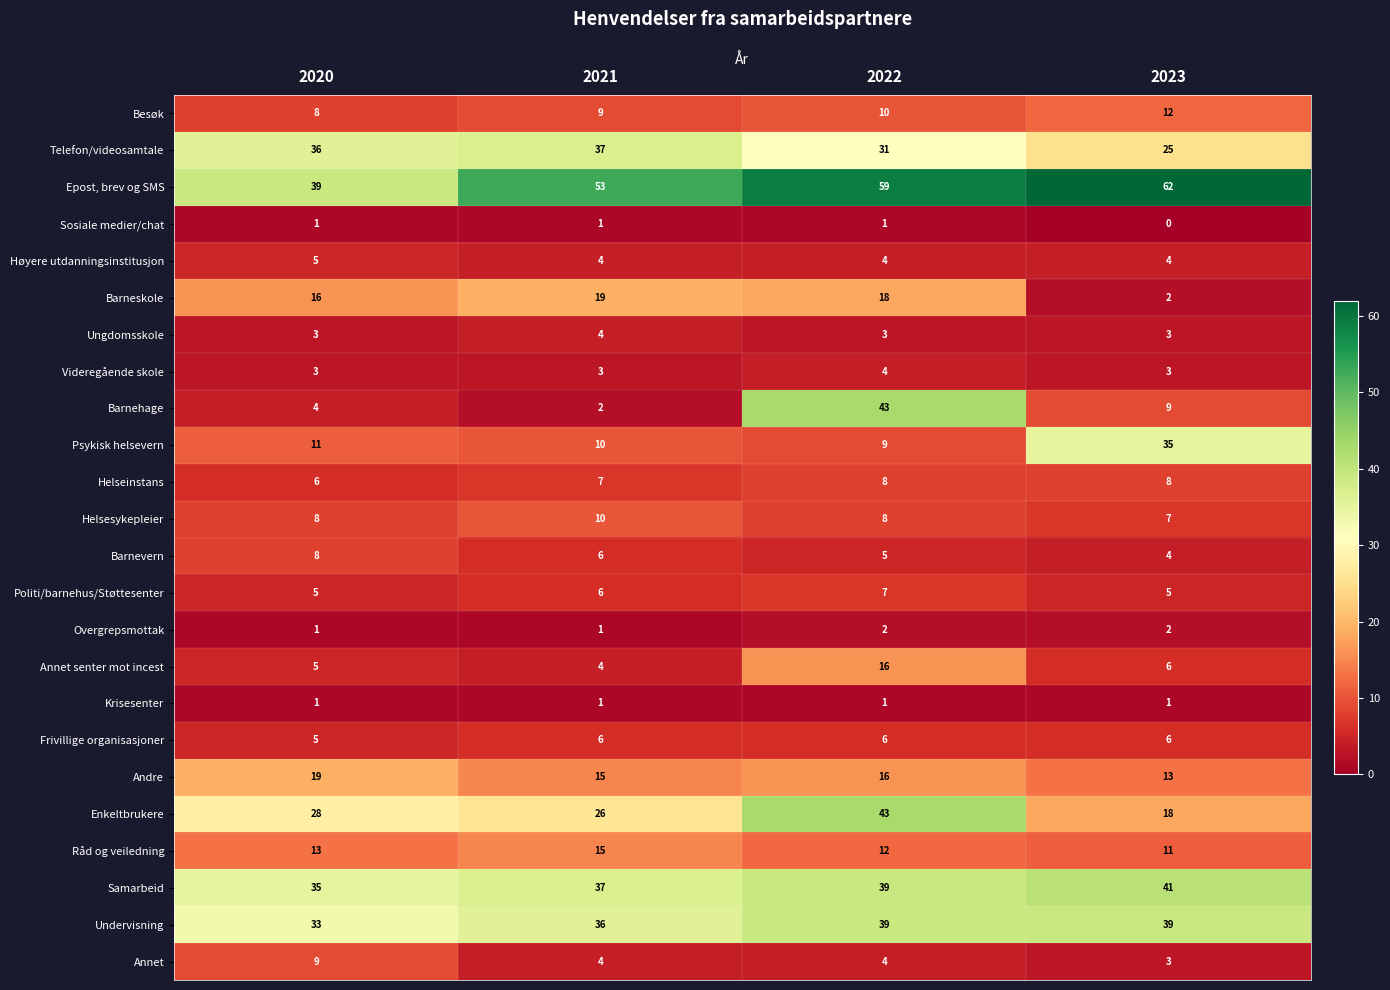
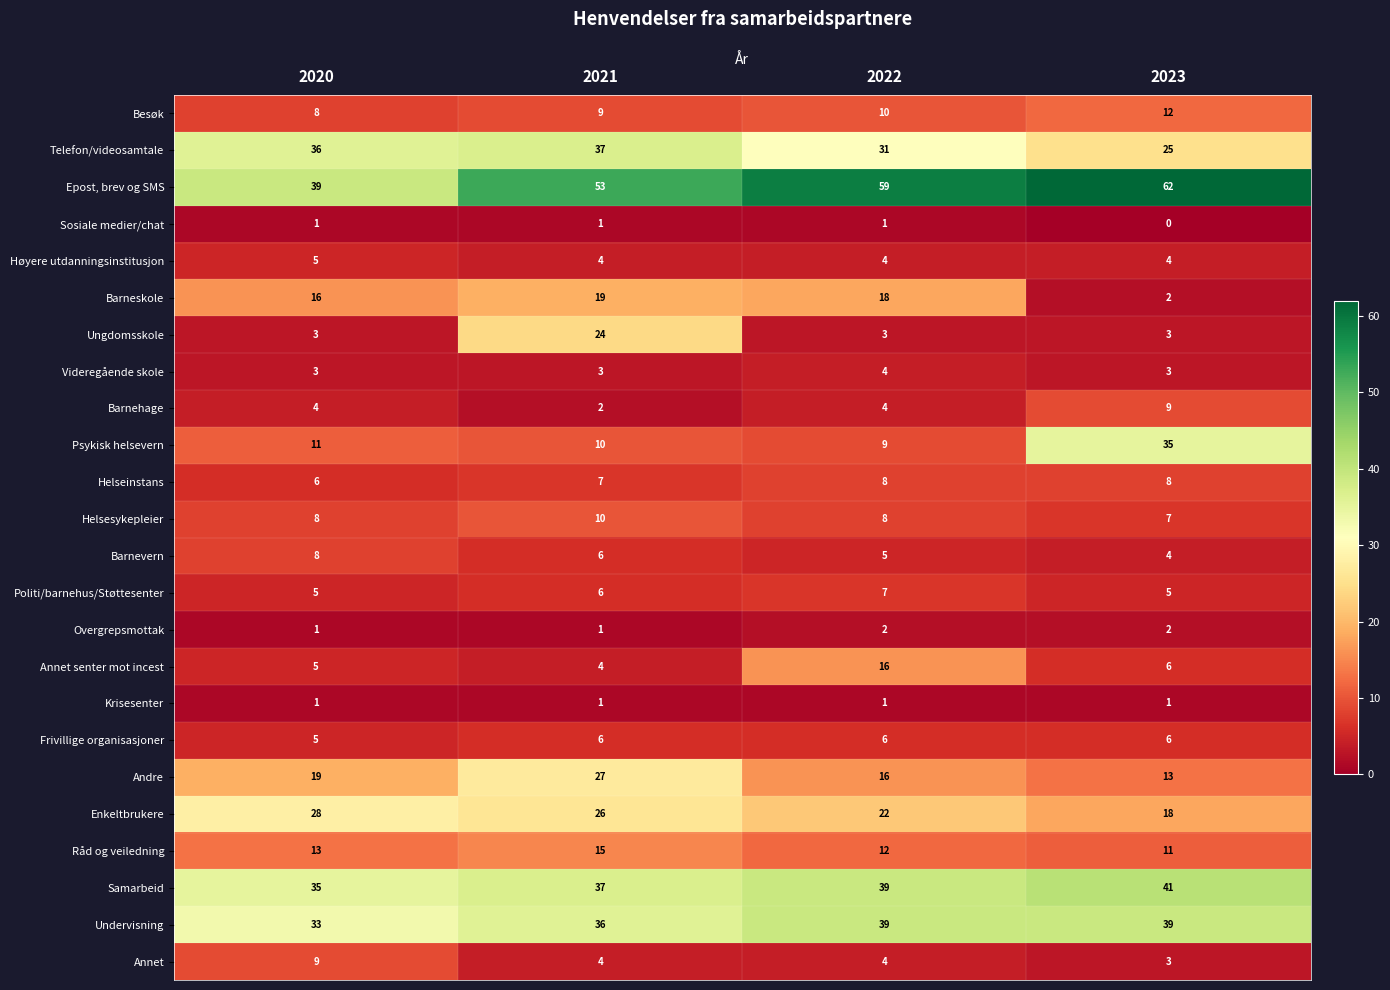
  {
    "Besøk": {
      "2020": 8,
      "2021": 9,
      "2022": 10,
      "2023": 12
    },
    "Telefon/videosamtale": {
      "2020": 36,
      "2021": 37,
      "2022": 31,
      "2023": 25
    },
    "Epost, brev og SMS": {
      "2020": 39,
      "2021": 53,
      "2022": 59,
      "2023": 62
    },
    "Sosiale medier/chat": {
      "2020": 1,
      "2021": 1,
      "2022": 1,
      "2023": 0
    },
    "Høyere utdanningsinstitusjon": {
      "2020": 5,
      "2021": 4,
      "2022": 4,
      "2023": 4
    },
    "Barneskole": {
      "2020": 16,
      "2021": 19,
      "2022": 18,
      "2023": 2
    },
    "Ungdomsskole": {
      "2020": 3,
-     "2021": 4,
+     "2021": 24,
      "2022": 3,
      "2023": 3
    },
    "Videregående skole": {
      "2020": 3,
      "2021": 3,
      "2022": 4,
      "2023": 3
    },
    "Barnehage": {
      "2020": 4,
      "2021": 2,
-     "2022": 43,
+     "2022": 4,
      "2023": 9
    },
    "Psykisk helsevern": {
      "2020": 11,
      "2021": 10,
      "2022": 9,
      "2023": 35
    },
    "Helseinstans": {
      "2020": 6,
      "2021": 7,
      "2022": 8,
      "2023": 8
    },
    "Helsesykepleier": {
      "2020": 8,
      "2021": 10,
      "2022": 8,
      "2023": 7
    },
    "Barnevern": {
      "2020": 8,
      "2021": 6,
      "2022": 5,
      "2023": 4
    },
    "Politi/barnehus/Støttesenter": {
      "2020": 5,
      "2021": 6,
      "2022": 7,
      "2023": 5
    },
    "Overgrepsmottak": {
      "2020": 1,
      "2021": 1,
      "2022": 2,
      "2023": 2
    },
    "Annet senter mot incest": {
      "2020": 5,
      "2021": 4,
      "2022": 16,
      "2023": 6
    },
    "Krisesenter": {
      "2020": 1,
      "2021": 1,
      "2022": 1,
      "2023": 1
    },
    "Frivillige organisasjoner": {
      "2020": 5,
      "2021": 6,
      "2022": 6,
      "2023": 6
    },
    "Andre": {
      "2020": 19,
-     "2021": 15,
+     "2021": 27,
      "2022": 16,
      "2023": 13
    },
    "Enkeltbrukere": {
      "2020": 28,
      "2021": 26,
-     "2022": 43,
+     "2022": 22,
      "2023": 18
    },
    "Råd og veiledning": {
      "2020": 13,
      "2021": 15,
      "2022": 12,
      "2023": 11
    },
    "Samarbeid": {
      "2020": 35,
      "2021": 37,
      "2022": 39,
      "2023": 41
    },
    "Undervisning": {
      "2020": 33,
      "2021": 36,
      "2022": 39,
      "2023": 39
    },
    "Annet": {
      "2020": 9,
      "2021": 4,
      "2022": 4,
      "2023": 3
    }
  }
